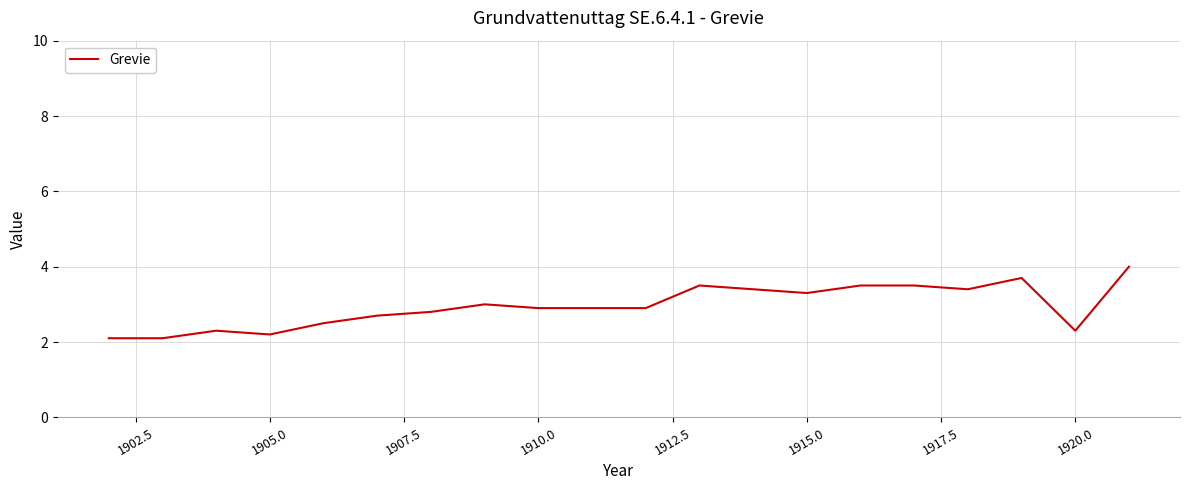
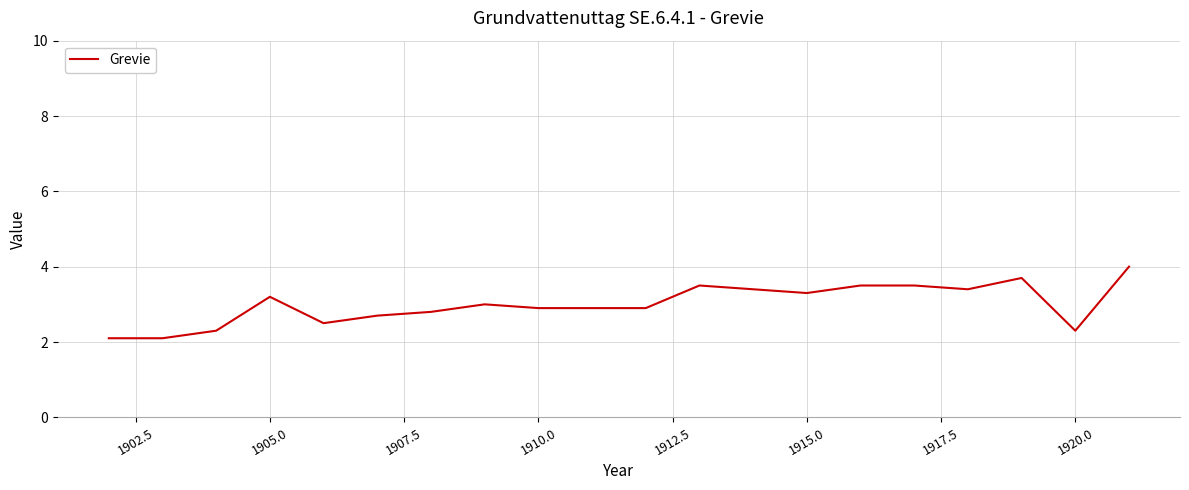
  {
-   "1905.0": 2.2,
+   "1905.0": 3.2,
    "1910.0": 2.9,
    "1915.0": 3.3,
    "1920.0": 2.3
  }
